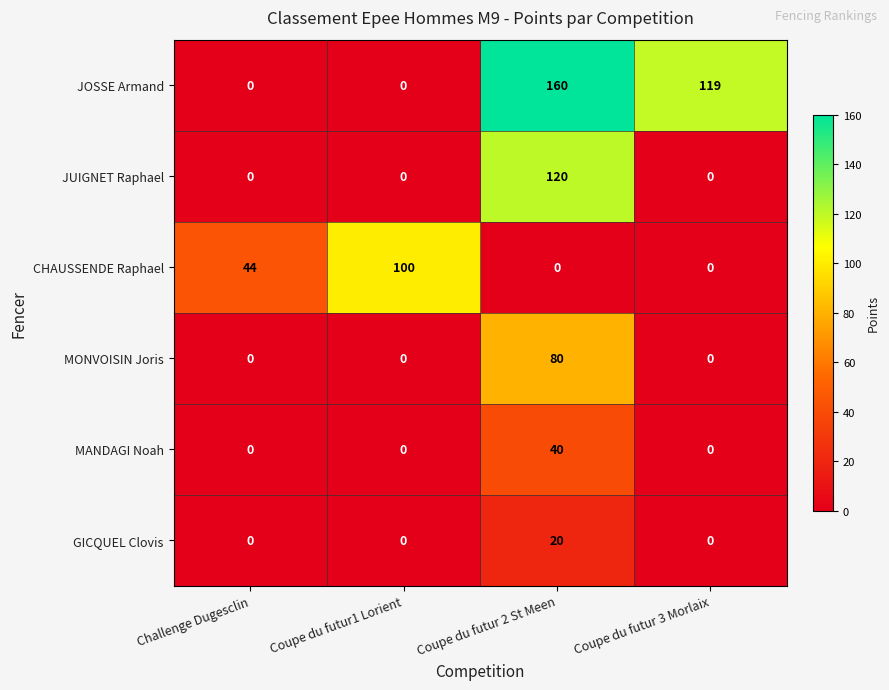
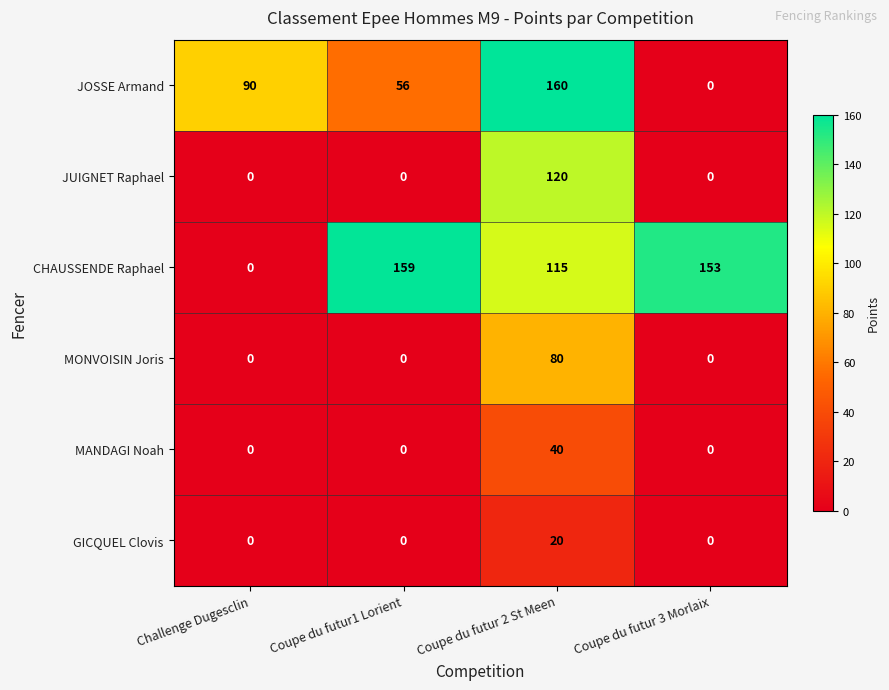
  {
    "JOSSE Armand": {
-     "Challenge Dugesclin": 0,
-     "Coupe du futur1 Lorient": 0,
+     "Challenge Dugesclin": 90,
+     "Coupe du futur1 Lorient": 56,
      "Coupe du futur 2 St Meen": 160,
-     "Coupe du futur 3 Morlaix": 119
+     "Coupe du futur 3 Morlaix": 0
    },
    "JUIGNET Raphael": {
      "Challenge Dugesclin": 0,
      "Coupe du futur1 Lorient": 0,
      "Coupe du futur 2 St Meen": 120,
      "Coupe du futur 3 Morlaix": 0
    },
    "CHAUSSENDE Raphael": {
-     "Challenge Dugesclin": 44,
-     "Coupe du futur1 Lorient": 100,
-     "Coupe du futur 2 St Meen": 0,
-     "Coupe du futur 3 Morlaix": 0
+     "Challenge Dugesclin": 0,
+     "Coupe du futur1 Lorient": 159,
+     "Coupe du futur 2 St Meen": 115,
+     "Coupe du futur 3 Morlaix": 153
    },
    "MONVOISIN Joris": {
      "Challenge Dugesclin": 0,
      "Coupe du futur1 Lorient": 0,
      "Coupe du futur 2 St Meen": 80,
      "Coupe du futur 3 Morlaix": 0
    },
    "MANDAGI Noah": {
      "Challenge Dugesclin": 0,
      "Coupe du futur1 Lorient": 0,
      "Coupe du futur 2 St Meen": 40,
      "Coupe du futur 3 Morlaix": 0
    },
    "GICQUEL Clovis": {
      "Challenge Dugesclin": 0,
      "Coupe du futur1 Lorient": 0,
      "Coupe du futur 2 St Meen": 20,
      "Coupe du futur 3 Morlaix": 0
    }
  }
